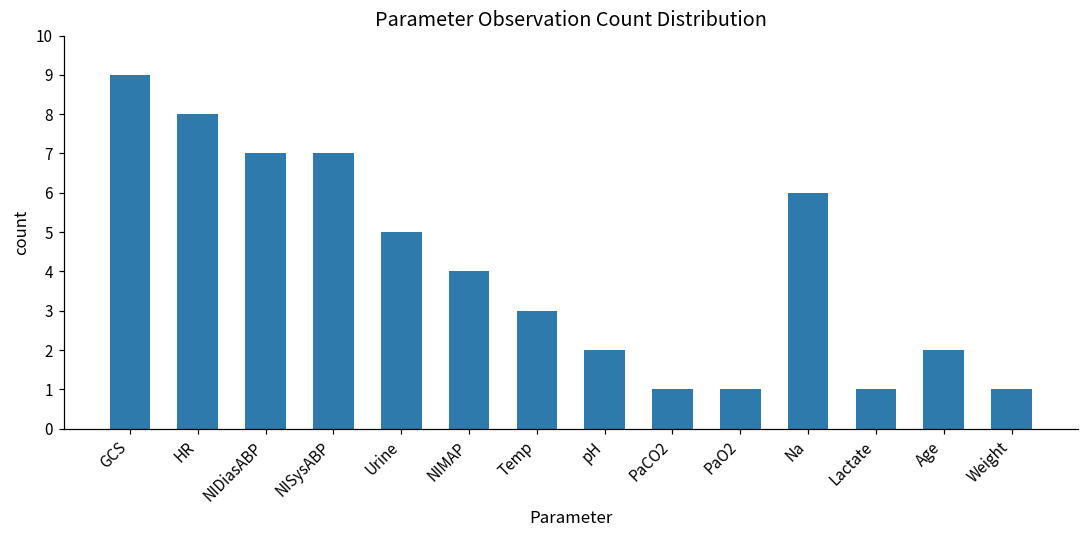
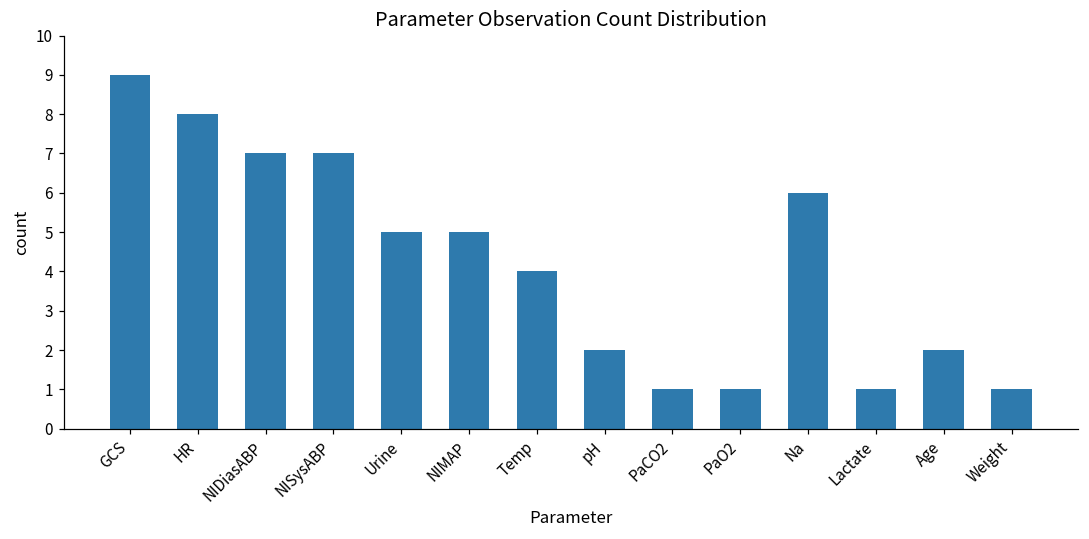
  {
    "GCS": 9,
    "HR": 8,
    "NIDiasABP": 7,
    "NISysABP": 7,
    "Urine": 5,
-   "NIMAP": 4,
-   "Temp": 3,
+   "NIMAP": 5,
+   "Temp": 4,
    "pH": 2,
    "PaCO2": 1,
    "PaO2": 1,
    "Na": 6,
    "Lactate": 1,
    "Age": 2,
    "Weight": 1
  }
